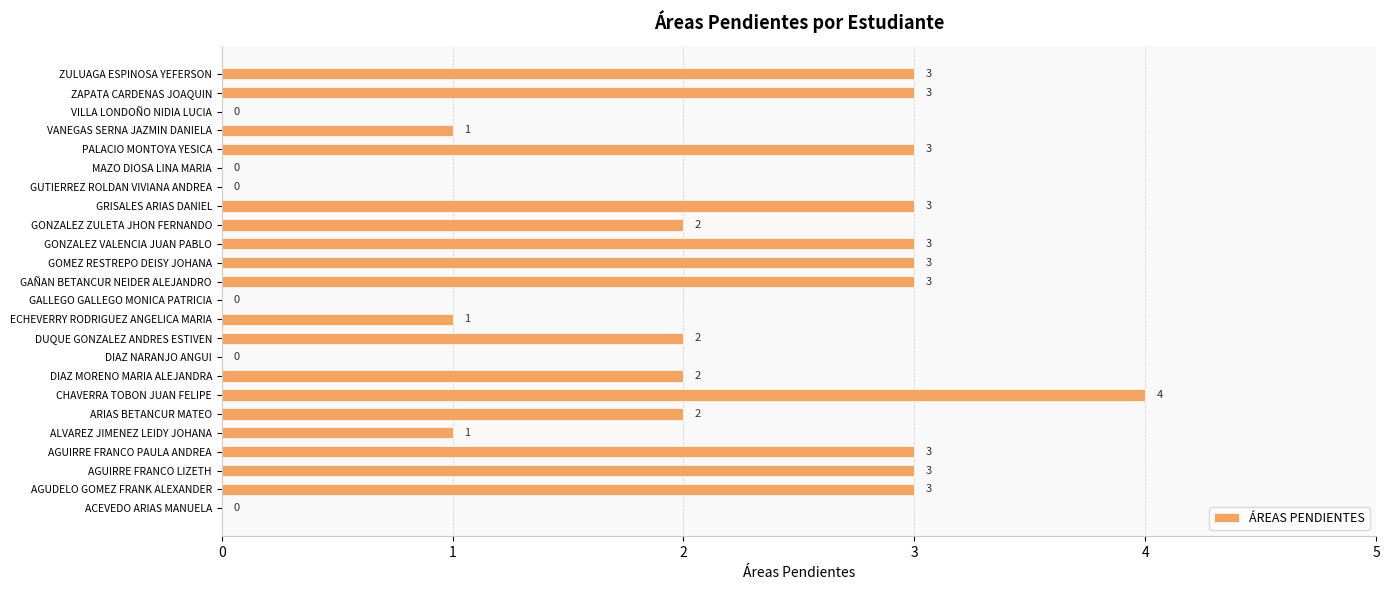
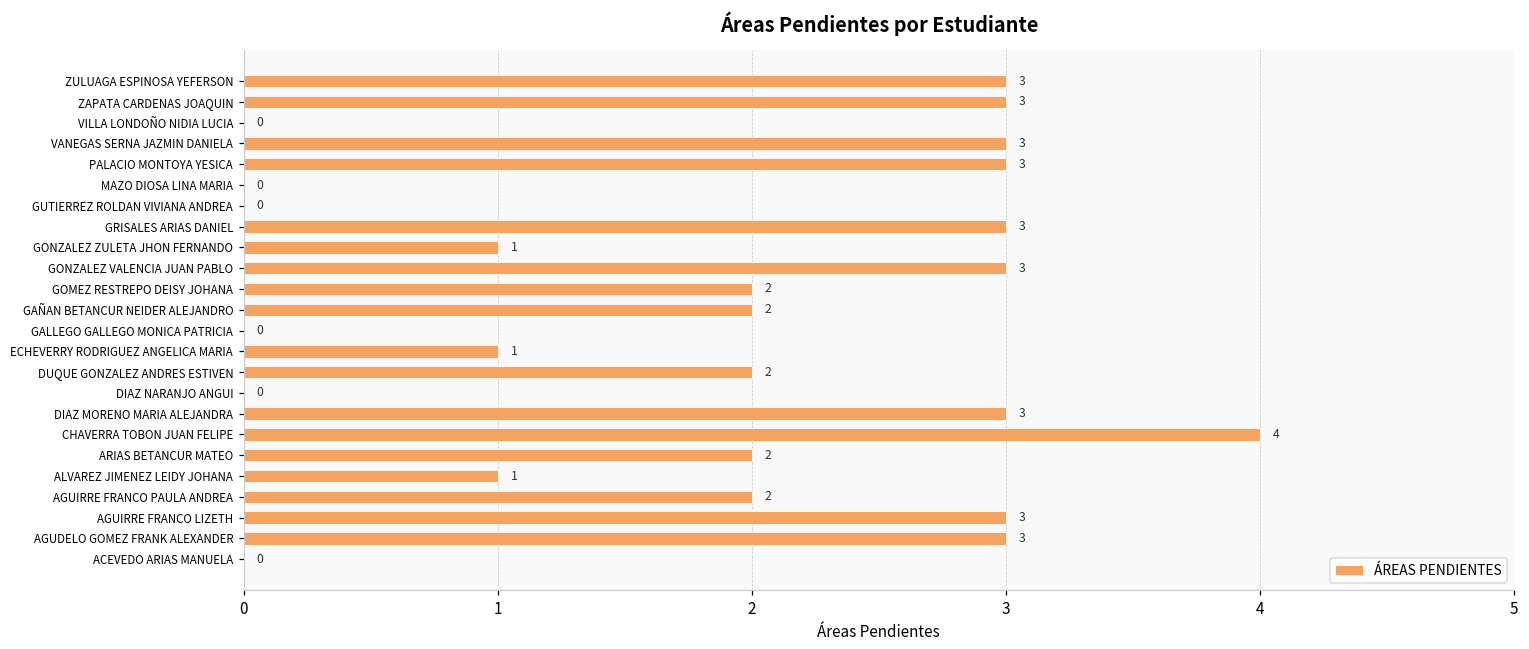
  {
    "ZULUAGA ESPINOSA YEFERSON": 3,
    "ZAPATA CARDENAS JOAQUIN": 3,
    "VILLA LONDOÑO NIDIA LUCIA": 0,
-   "VANEGAS SERNA JAZMIN DANIELA": 1,
+   "VANEGAS SERNA JAZMIN DANIELA": 3,
    "PALACIO MONTOYA YESICA": 3,
    "MAZO DIOSA LINA MARIA": 0,
    "GUTIERREZ ROLDAN VIVIANA ANDREA": 0,
    "GRISALES ARIAS DANIEL": 3,
-   "GONZALEZ ZULETA JHON FERNANDO": 2,
+   "GONZALEZ ZULETA JHON FERNANDO": 1,
    "GONZALEZ VALENCIA JUAN PABLO": 3,
-   "GOMEZ RESTREPO DEISY JOHANA": 3,
-   "GAÑAN BETANCUR NEIDER ALEJANDRO": 3,
+   "GOMEZ RESTREPO DEISY JOHANA": 2,
+   "GAÑAN BETANCUR NEIDER ALEJANDRO": 2,
    "GALLEGO GALLEGO MONICA PATRICIA": 0,
    "ECHEVERRY RODRIGUEZ ANGELICA MARIA": 1,
    "DUQUE GONZALEZ ANDRES ESTIVEN": 2,
    "DIAZ NARANJO ANGUI": 0,
-   "DIAZ MORENO MARIA ALEJANDRA": 2,
+   "DIAZ MORENO MARIA ALEJANDRA": 3,
    "CHAVERRA TOBON JUAN FELIPE": 4,
    "ARIAS BETANCUR MATEO": 2,
    "ALVAREZ JIMENEZ LEIDY JOHANA": 1,
-   "AGUIRRE FRANCO PAULA ANDREA": 3,
+   "AGUIRRE FRANCO PAULA ANDREA": 2,
    "AGUIRRE FRANCO LIZETH": 3,
    "AGUDELO GOMEZ FRANK ALEXANDER": 3,
    "ACEVEDO ARIAS MANUELA": 0
  }
